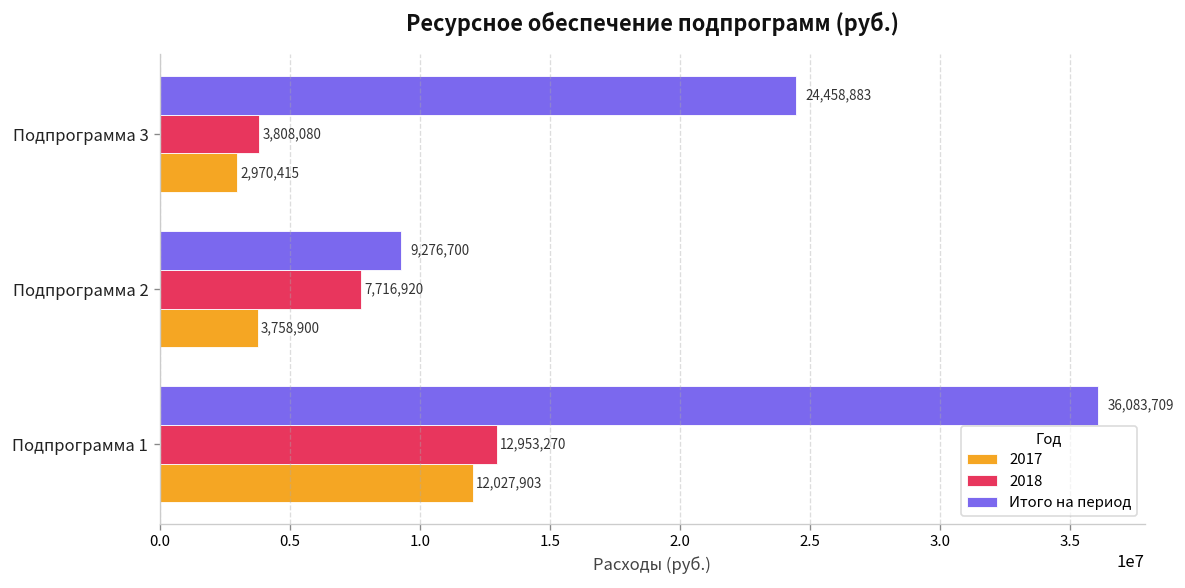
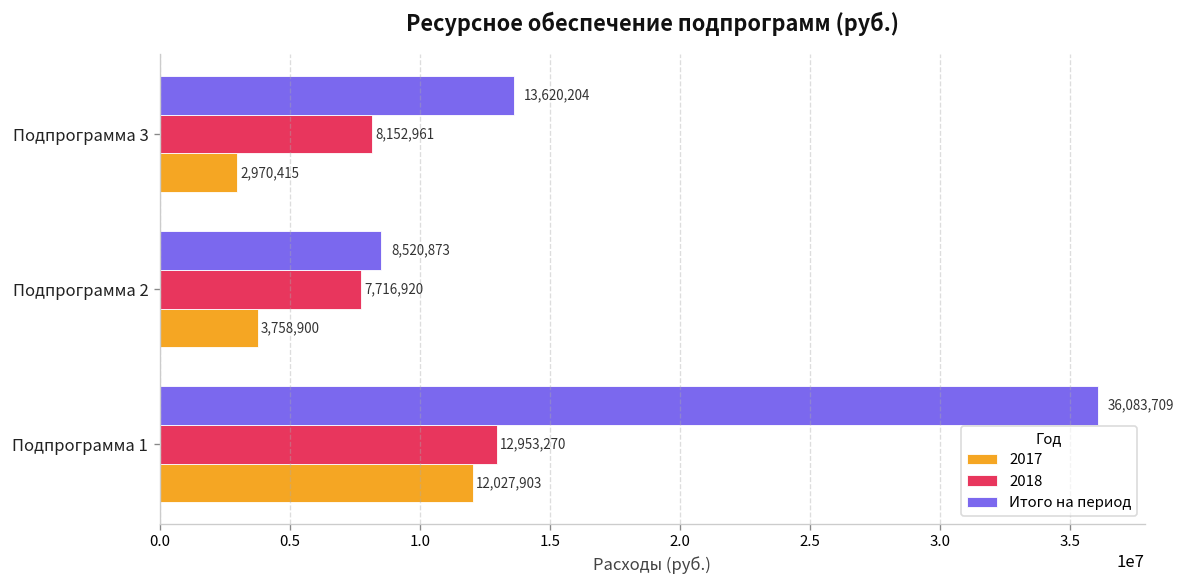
  {
    "2017": {
      "Подпрограмма 3": "2,970,415",
      "Подпрограмма 2": "3,758,900",
      "Подпрограмма 1": "12,027,903"
    },
    "2018": {
-     "Подпрограмма 3": "3,808,080",
+     "Подпрограмма 3": "8,152,961",
      "Подпрограмма 2": "7,716,920",
      "Подпрограмма 1": "12,953,270"
    },
    "Итого на период": {
-     "Подпрограмма 3": "24,458,883",
-     "Подпрограмма 2": "9,276,700",
+     "Подпрограмма 3": "13,620,204",
+     "Подпрограмма 2": "8,520,873",
      "Подпрограмма 1": "36,083,709"
    }
  }
